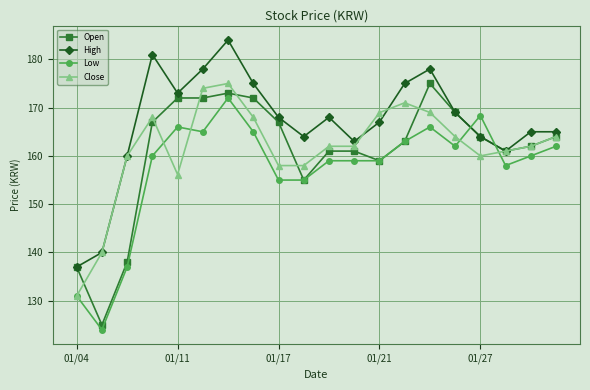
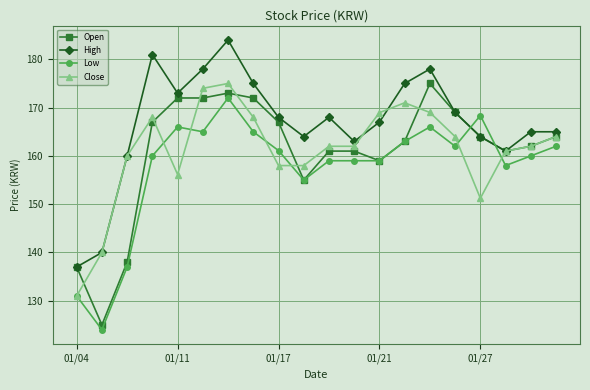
  {
    "Low": {
      "01/11": 166,
-     "01/17": 155,
+     "01/17": 161,
      "01/27": 168
    },
    "Close": {
      "01/11": 156,
      "01/17": 158,
      "01/21": 169,
-     "01/27": 160
+     "01/27": 151
    }
  }
